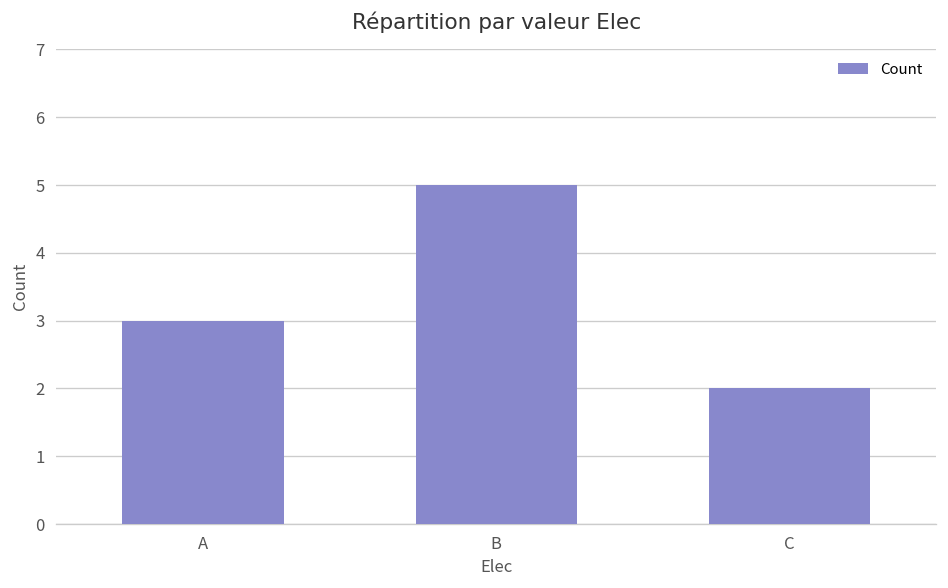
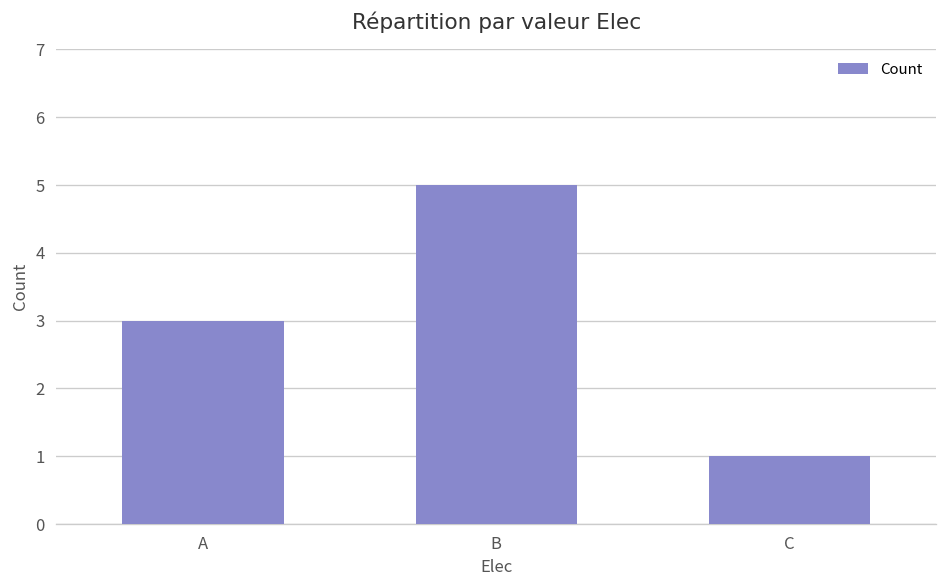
  {
    "A": 3,
    "B": 5,
-   "C": 2
+   "C": 1
  }
